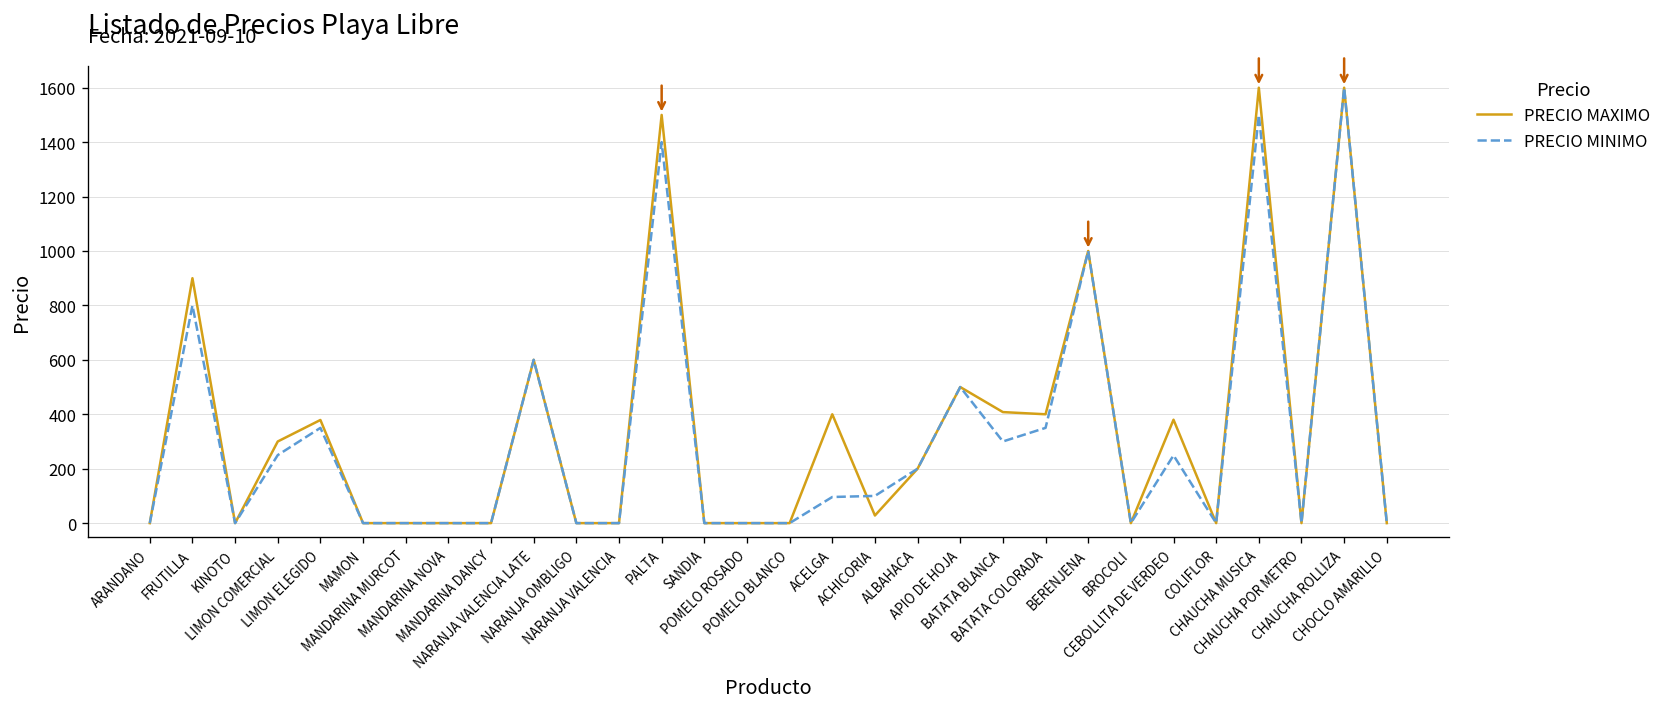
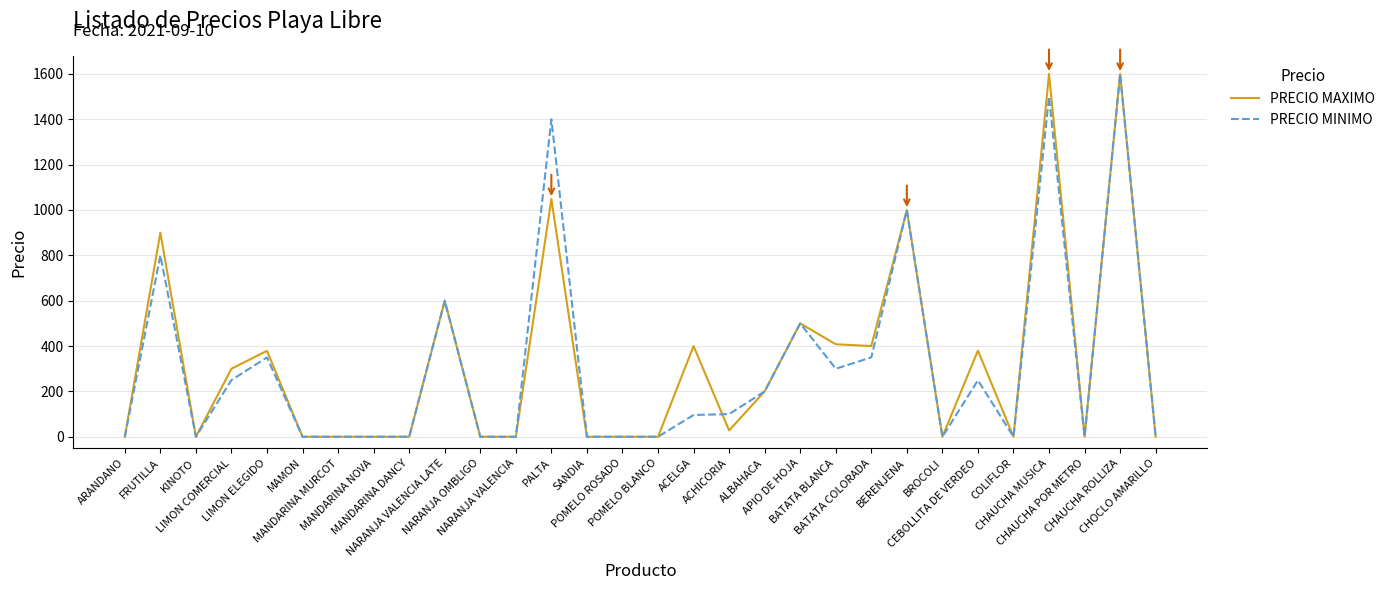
  {
    "PRECIO MAXIMO": {
      "FRUTILLA": 900,
      "LIMON COMERCIAL": 300,
      "LIMON ELEGIDO": 380,
-     "PALTA": 1500,
+     "PALTA": 1050,
      "ACELGA": 400,
      "ACHICORIA": 30,
      "BATATA BLANCA": 410,
      "BATATA COLORADA": 400,
      "CEBOLLITA DE VERDEO": 380,
      "CHAUCHA MUSICA": 1600
    },
    "PRECIO MINIMO": {
      "FRUTILLA": 800,
      "LIMON COMERCIAL": 250,
      "LIMON ELEGIDO": 350,
      "PALTA": 1400,
      "ACELGA": 100,
      "ACHICORIA": 100,
      "BATATA BLANCA": 300,
      "BATATA COLORADA": 350,
      "CEBOLLITA DE VERDEO": 250,
      "CHAUCHA MUSICA": 1500
    }
  }
